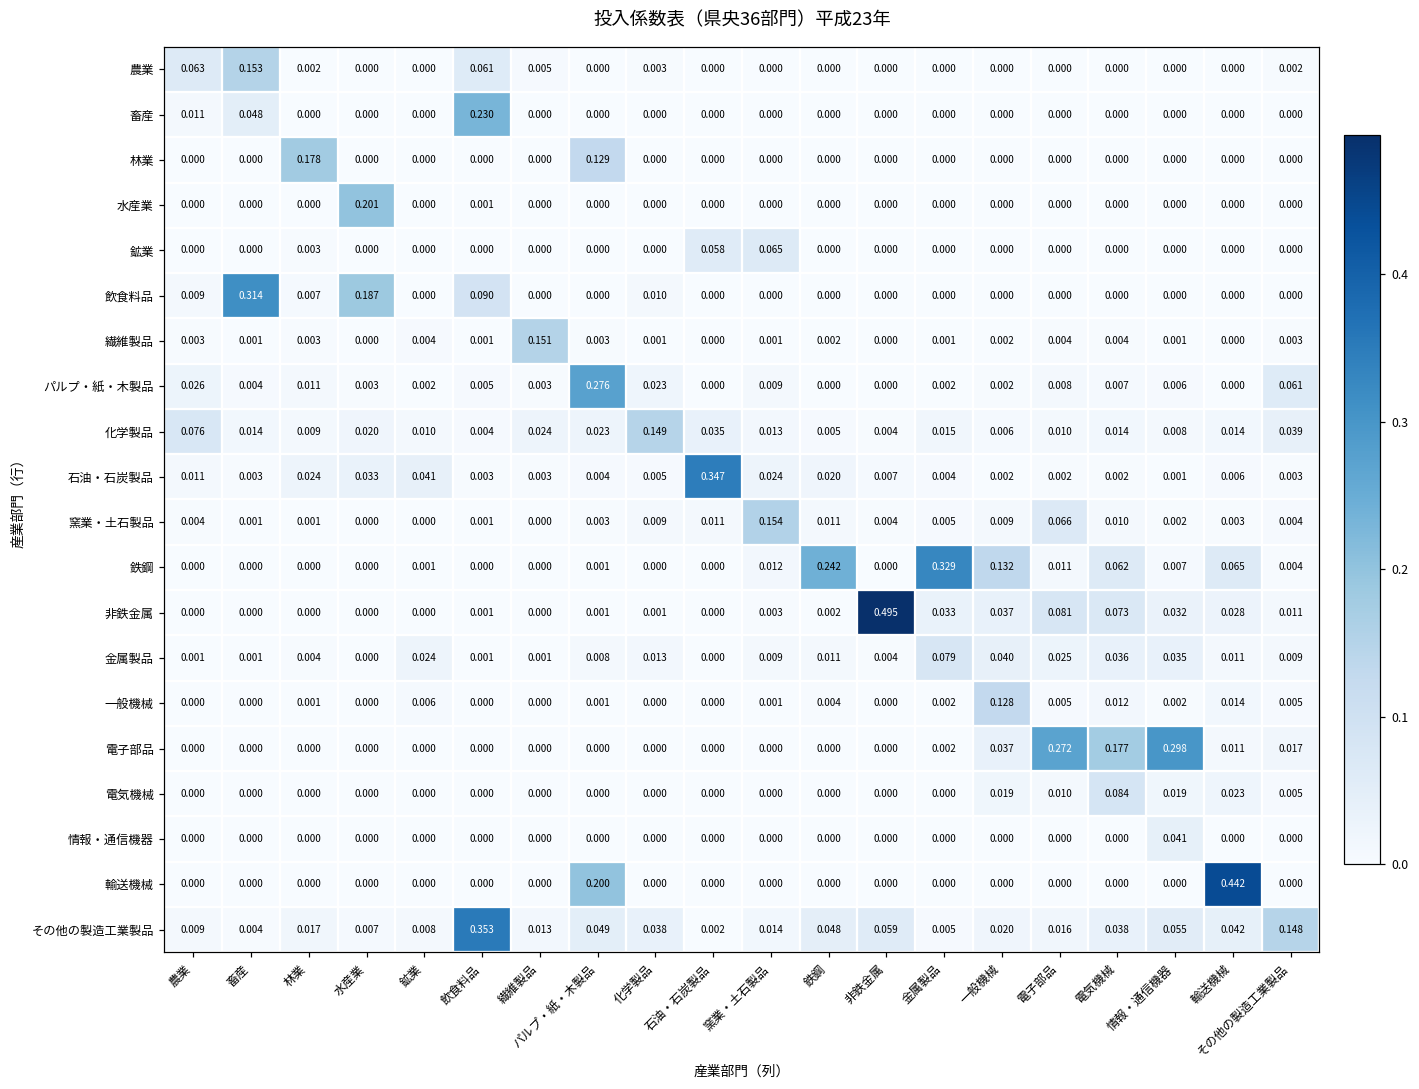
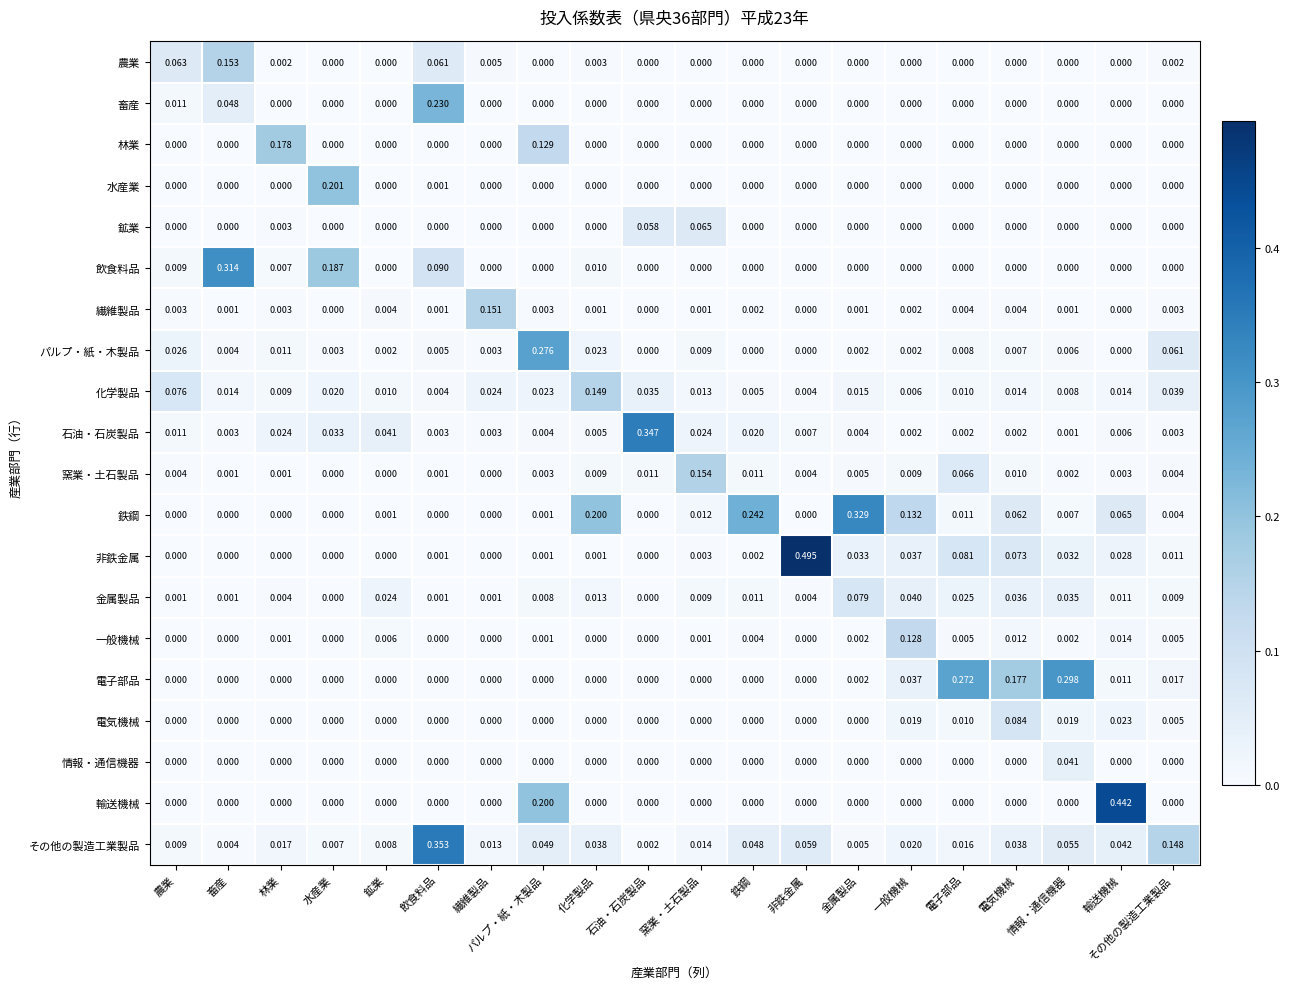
  {
    "鉄鋼": {
      "農業": 0.000,
      "畜産": 0.000,
      "林業": 0.000,
      "水産業": 0.000,
      "鉱業": 0.001,
      "飲食料品": 0.000,
      "繊維製品": 0.000,
      "パルプ・紙・木製品": 0.001,
-     "化学製品": 0.000,
+     "化学製品": 0.200,
      "石油・石炭製品": 0.000,
      "窯業・土石製品": 0.012,
      "鉄鋼": 0.242,
      "非鉄金属": 0.000,
      "金属製品": 0.329,
      "一般機械": 0.132,
      "電子部品": 0.011,
      "電気機械": 0.062,
      "情報・通信機器": 0.007,
      "輸送機械": 0.065,
      "その他の製造工業製品": 0.004
    }
  }
